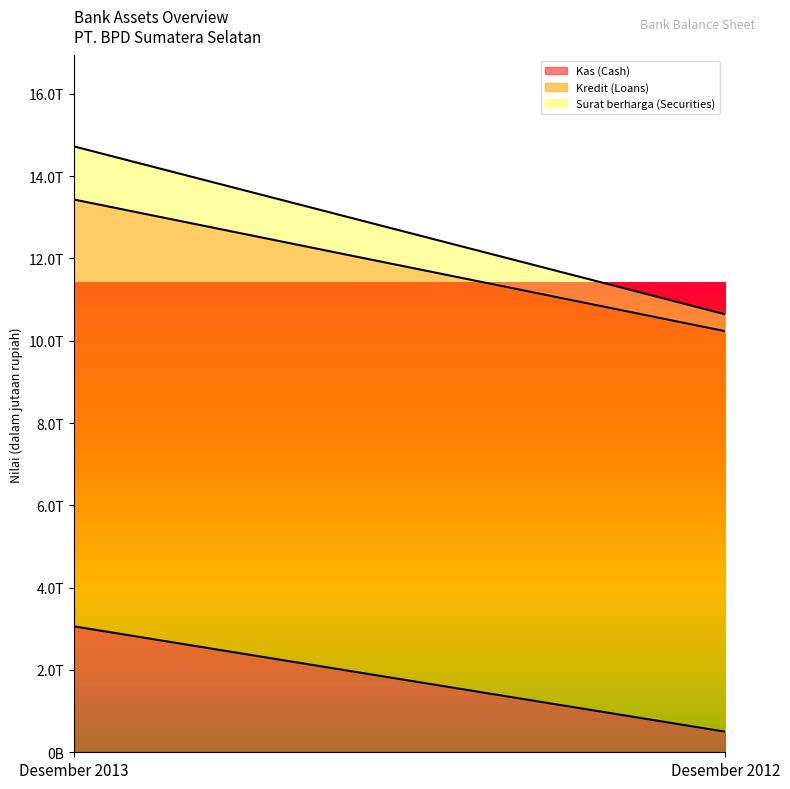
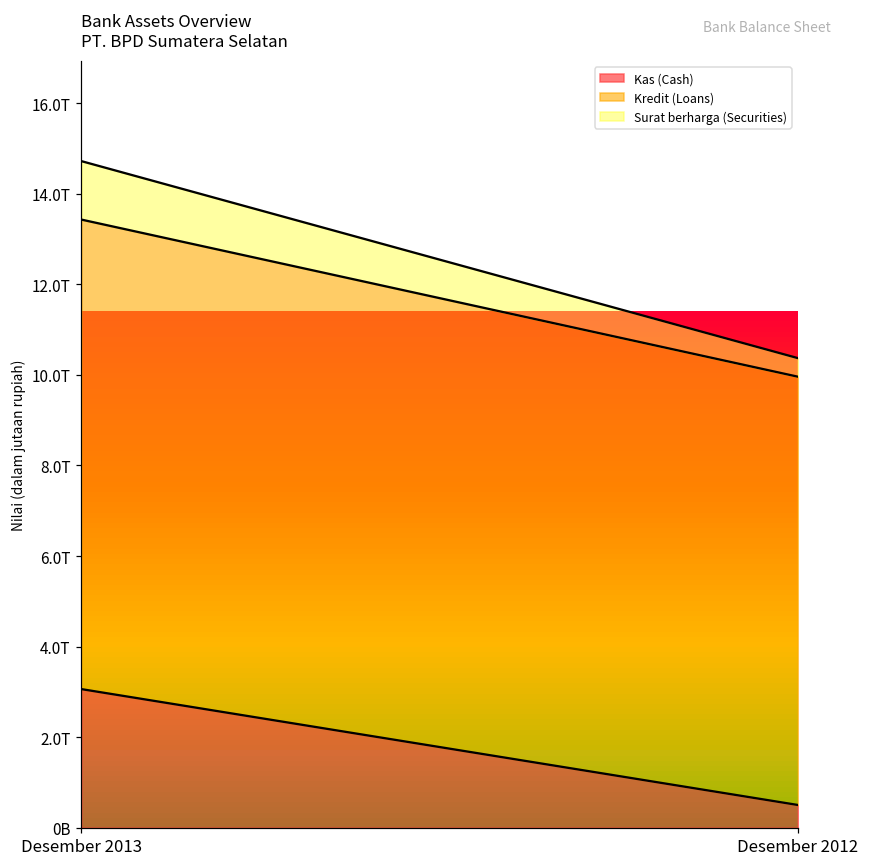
  {
    "Kas (Cash)": {
      "Desember 2013": "3.1T",
      "Desember 2012": "0.5T"
    },
    "Kredit (Loans)": {
      "Desember 2013": "10.4T",
-     "Desember 2012": "9.7T"
+     "Desember 2012": "9.5T"
    },
    "Surat berharga (Securities)": {
      "Desember 2013": "1.3T",
      "Desember 2012": "0.4T"
    }
  }
